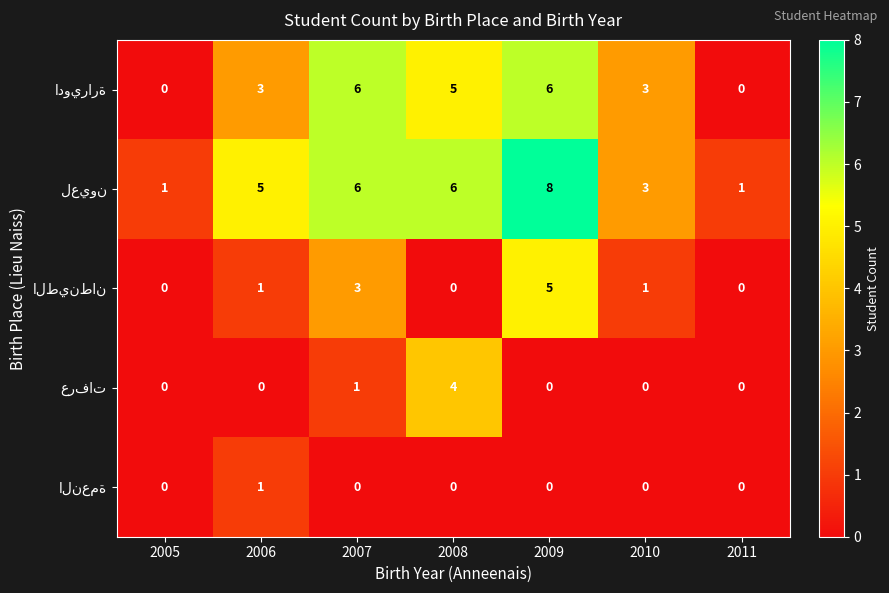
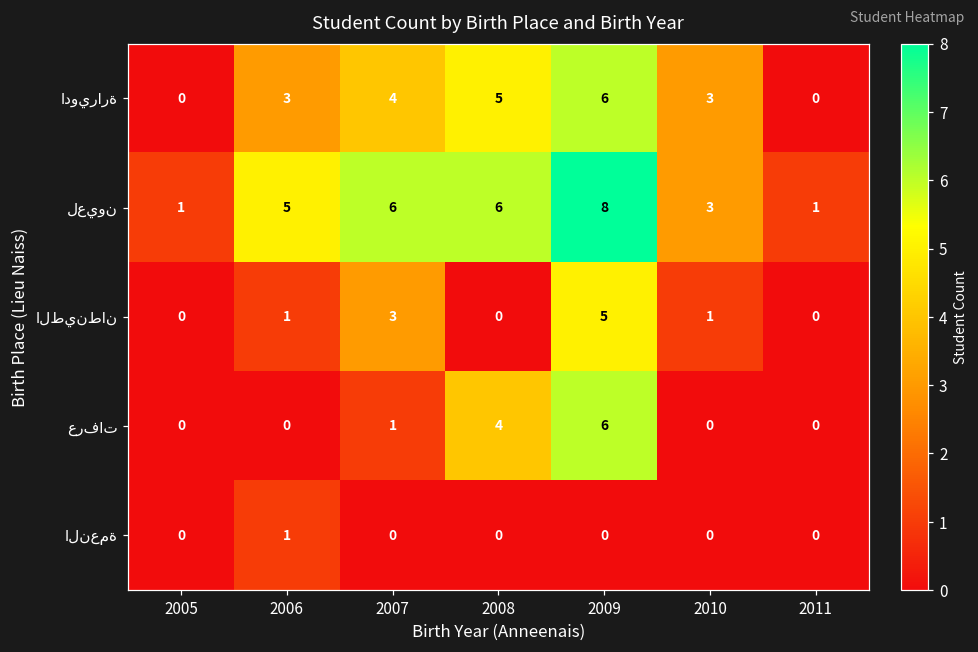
  {
    "ادويرارة": {
      "2005": 0,
      "2006": 3,
-     "2007": 6,
+     "2007": 4,
      "2008": 5,
      "2009": 6,
      "2010": 3,
      "2011": 0
    },
    "لعيون": {
      "2005": 1,
      "2006": 5,
      "2007": 6,
      "2008": 6,
      "2009": 8,
      "2010": 3,
      "2011": 1
    },
    "الطينطان": {
      "2005": 0,
      "2006": 1,
      "2007": 3,
      "2008": 0,
      "2009": 5,
      "2010": 1,
      "2011": 0
    },
    "عرفات": {
      "2005": 0,
      "2006": 0,
      "2007": 1,
      "2008": 4,
-     "2009": 0,
+     "2009": 6,
      "2010": 0,
      "2011": 0
    },
    "النعمة": {
      "2005": 0,
      "2006": 1,
      "2007": 0,
      "2008": 0,
      "2009": 0,
      "2010": 0,
      "2011": 0
    }
  }
